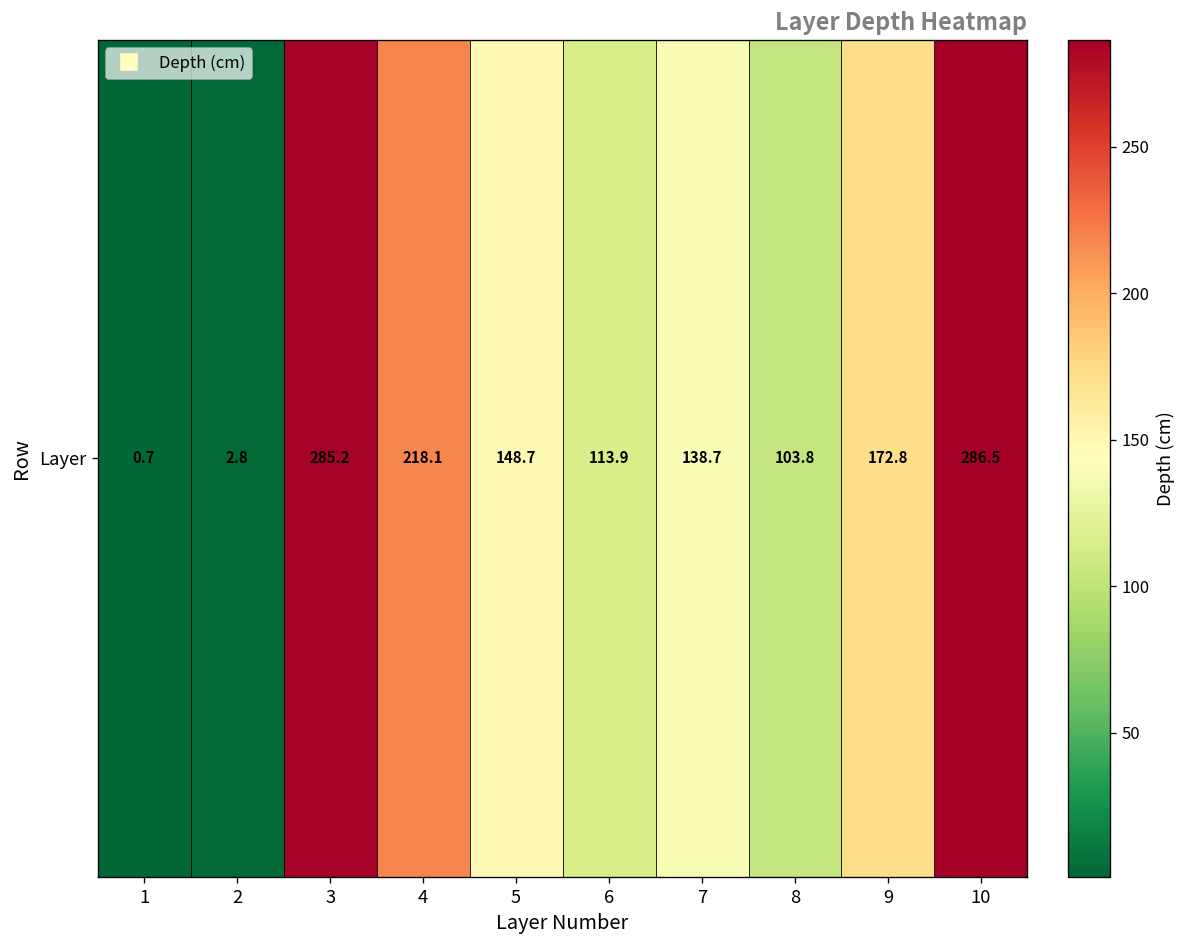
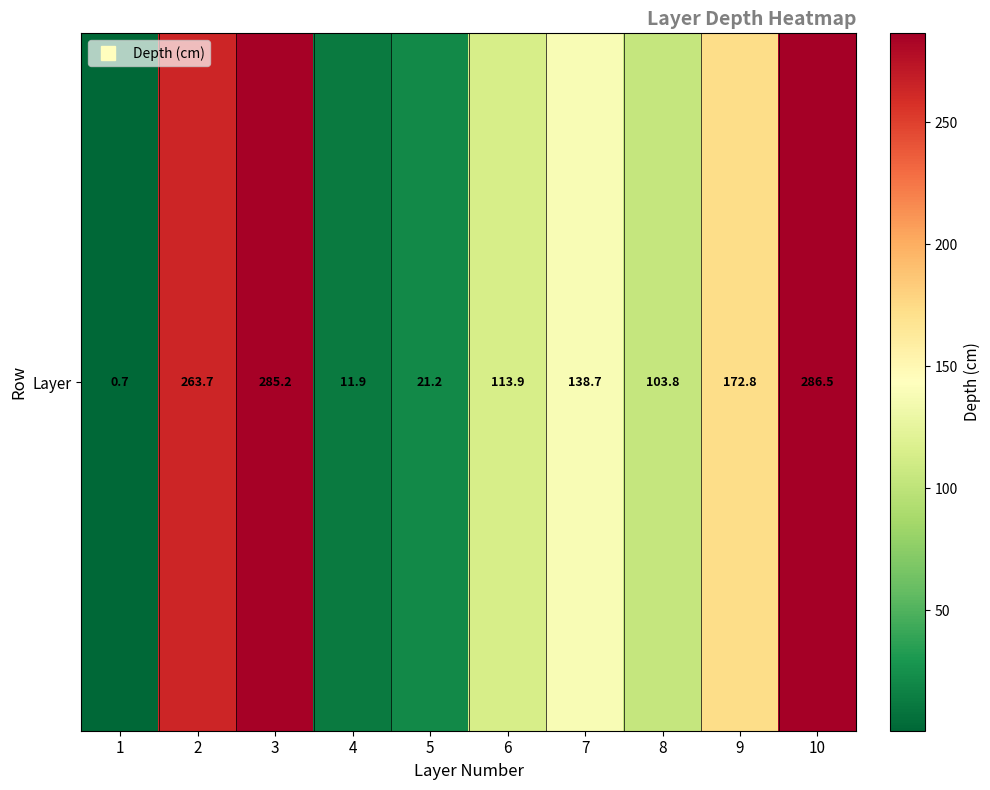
  {
    "Layer": {
      "1": 0.7,
-     "2": 2.8,
+     "2": 263.7,
      "3": 285.2,
-     "4": 218.1,
-     "5": 148.7,
+     "4": 11.9,
+     "5": 21.2,
      "6": 113.9,
      "7": 138.7,
      "8": 103.8,
      "9": 172.8,
      "10": 286.5
    }
  }
